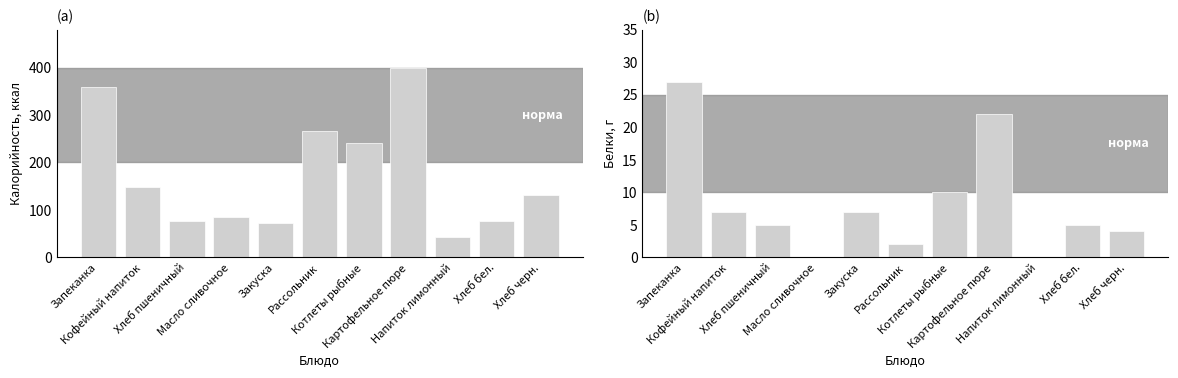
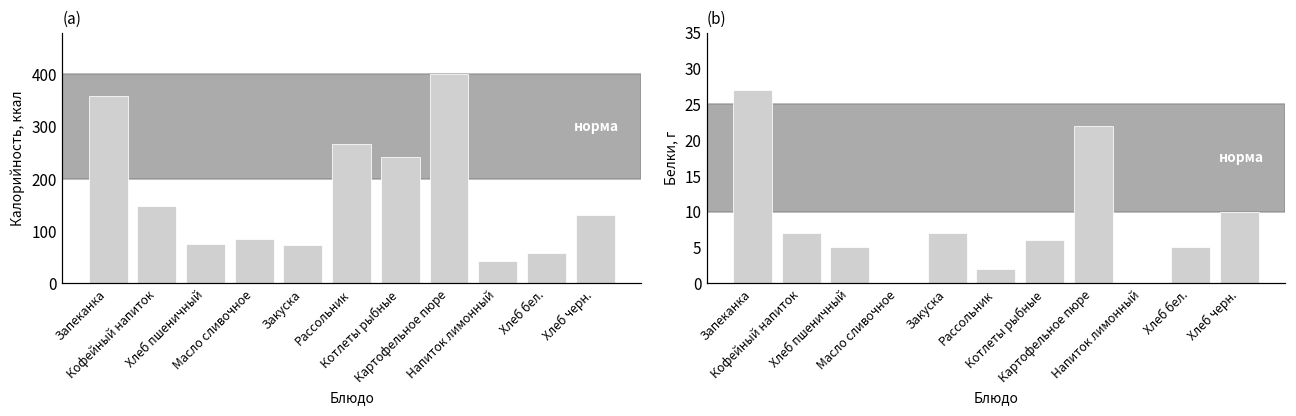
  {
    "(a)": {
      "Запеканка": 360,
      "Кофейный напиток": 150,
      "Хлеб пшеничный": 80,
      "Масло сливочное": 90,
      "Закуска": 70,
      "Рассольник": 270,
      "Котлеты рыбные": 240,
      "Картофельное пюре": 400,
      "Напиток лимонный": 40,
-     "Хлеб бел.": 80,
+     "Хлеб бел.": 60,
      "Хлеб черн.": 130
    },
    "(b)": {
      "Запеканка": 27,
      "Кофейный напиток": 7,
      "Хлеб пшеничный": 5,
      "Масло сливочное": 0,
      "Закуска": 7,
      "Рассольник": 2,
-     "Котлеты рыбные": 10,
+     "Котлеты рыбные": 6,
      "Картофельное пюре": 22,
      "Напиток лимонный": 0,
      "Хлеб бел.": 5,
-     "Хлеб черн.": 4
+     "Хлеб черн.": 10
    }
  }
